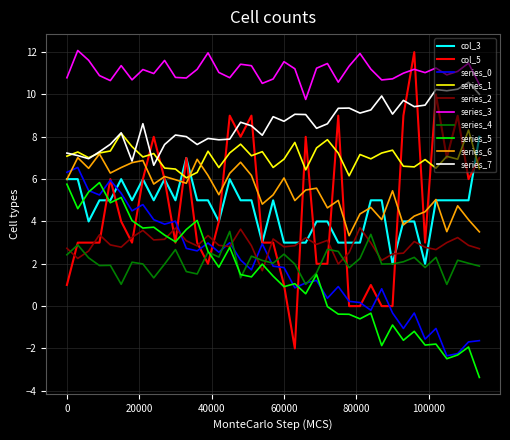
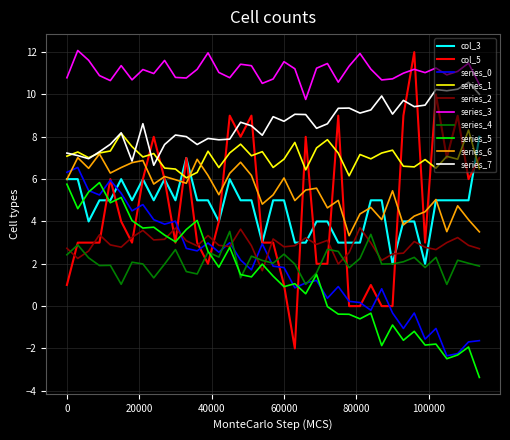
  {
    "col_3": {
-     "60000": 3
+     "60000": 5
    },
    "col_5": {
      "0": 1
    },
    "series_0": {
      "0": 6.3,
      "60000": 1.8
    },
    "series_1": {
      "0": 7,
      "60000": 7
    },
    "series_2": {
      "0": 2.7,
      "60000": 2.8
    },
    "series_3": {
      "0": 10.8,
      "60000": 11.5
    },
    "series_4": {
      "0": 2.4,
      "60000": 2.5
    },
    "series_5": {
      "0": 5.8
    },
    "series_6": {
      "60000": 6
    },
    "series_7": {
      "0": 7.2,
      "60000": 8.7
    }
  }
